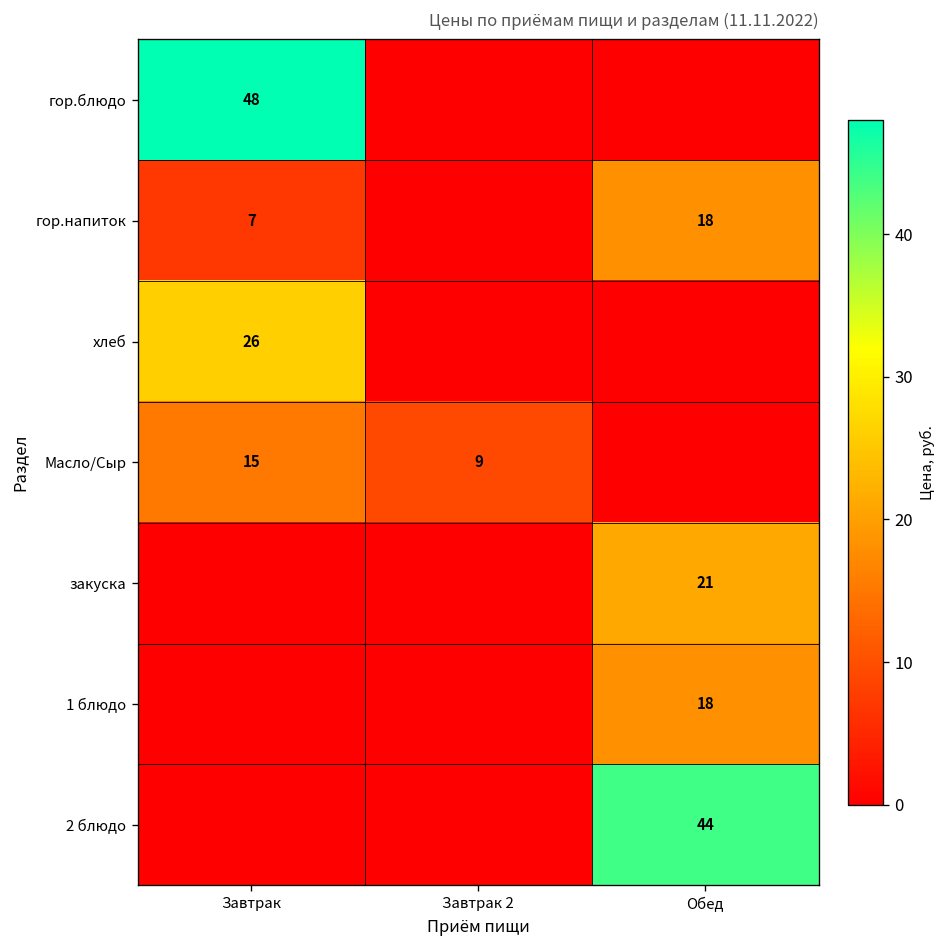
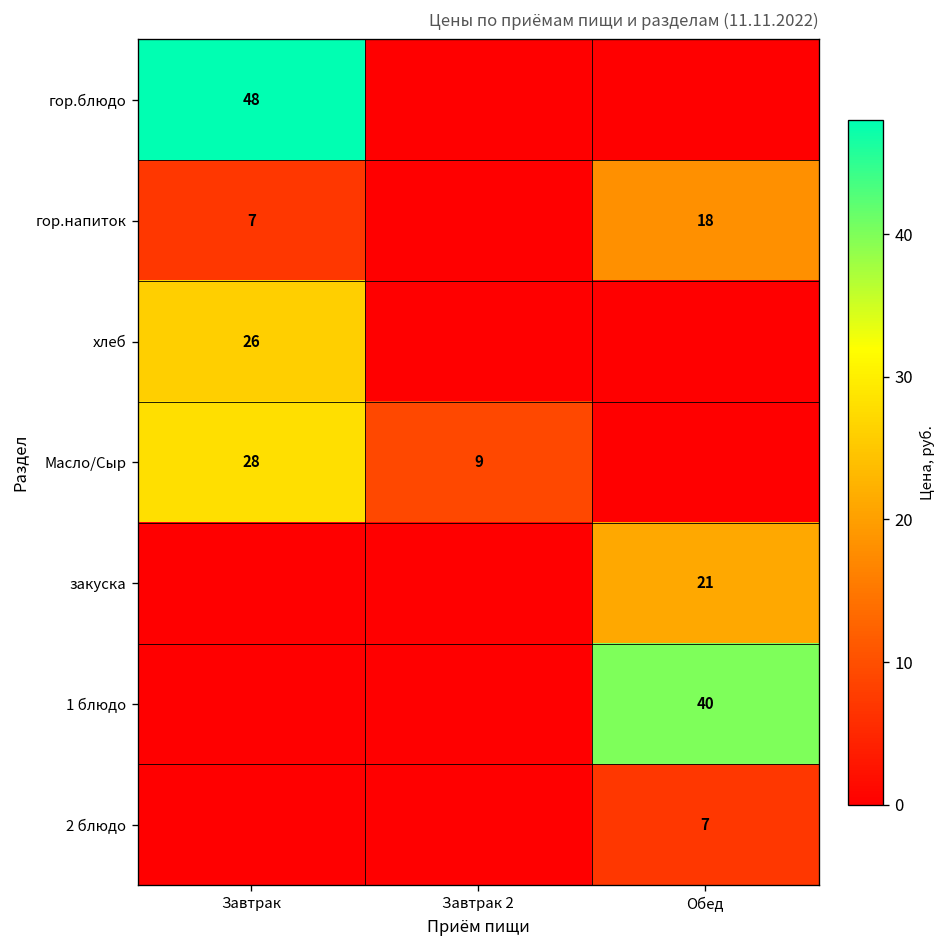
  {
    "гор.блюдо": {
      "Завтрак": 48
    },
    "гор.напиток": {
      "Завтрак": 7,
      "Обед": 18
    },
    "хлеб": {
      "Завтрак": 26
    },
    "Масло/Сыр": {
-     "Завтрак": 15,
+     "Завтрак": 28,
      "Завтрак 2": 9
    },
    "закуска": {
      "Обед": 21
    },
    "1 блюдо": {
-     "Обед": 18
+     "Обед": 40
    },
    "2 блюдо": {
-     "Обед": 44
+     "Обед": 7
    }
  }
